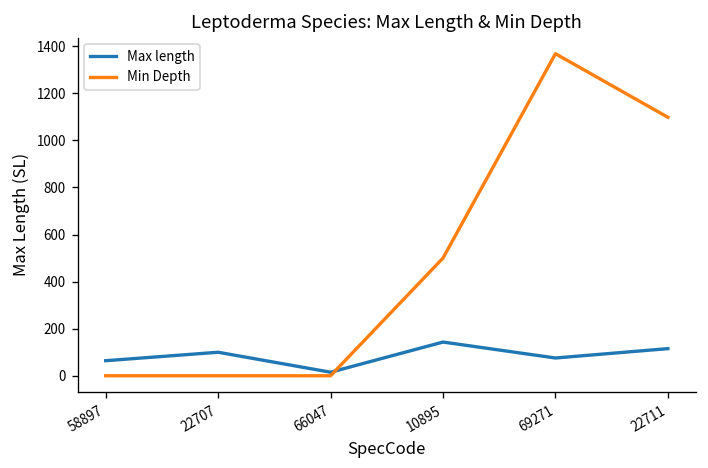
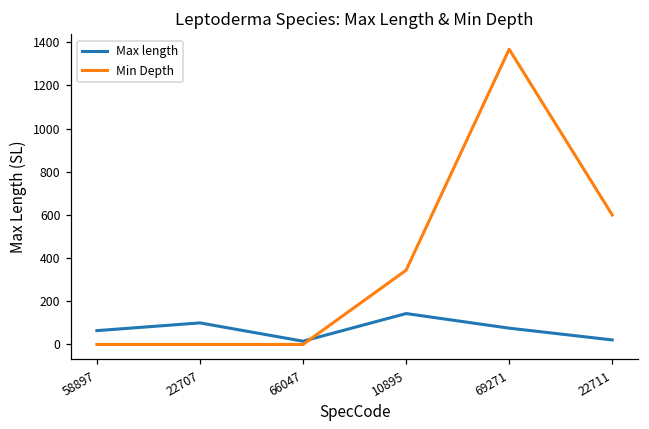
  {
    "Max length": {
      "58897": 60,
      "22707": 100,
      "66047": 20,
      "10895": 140,
      "69271": 80,
-     "22711": 120
+     "22711": 20
    },
    "Min Depth": {
      "58897": 0,
      "22707": 0,
      "66047": 0,
-     "10895": 500,
+     "10895": 340,
      "69271": 1370,
-     "22711": 1100
+     "22711": 600
    }
  }
